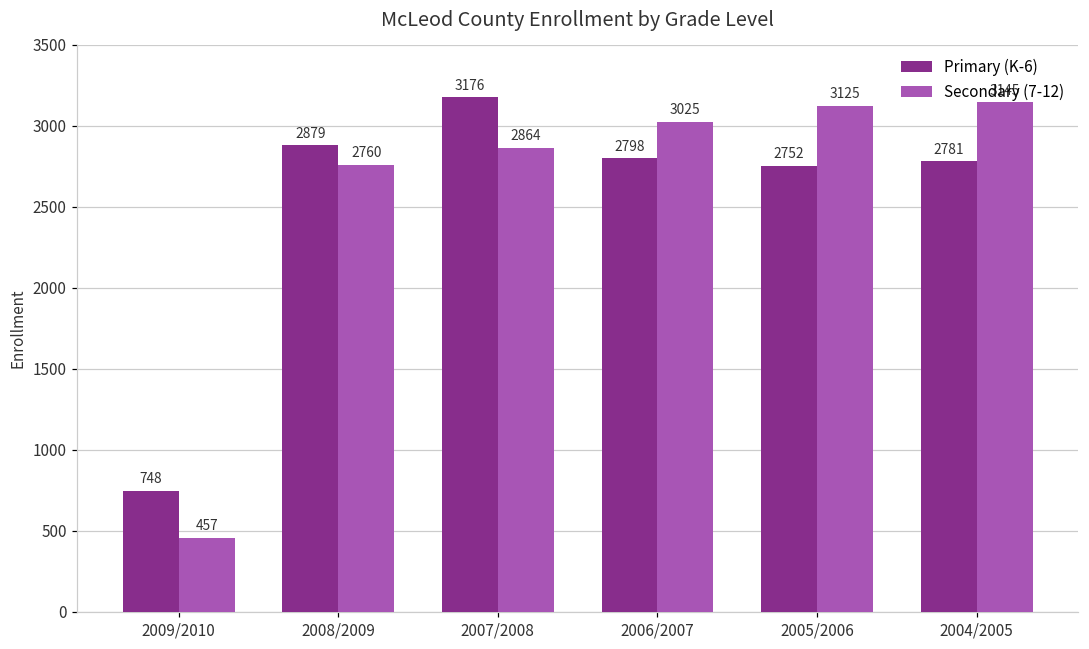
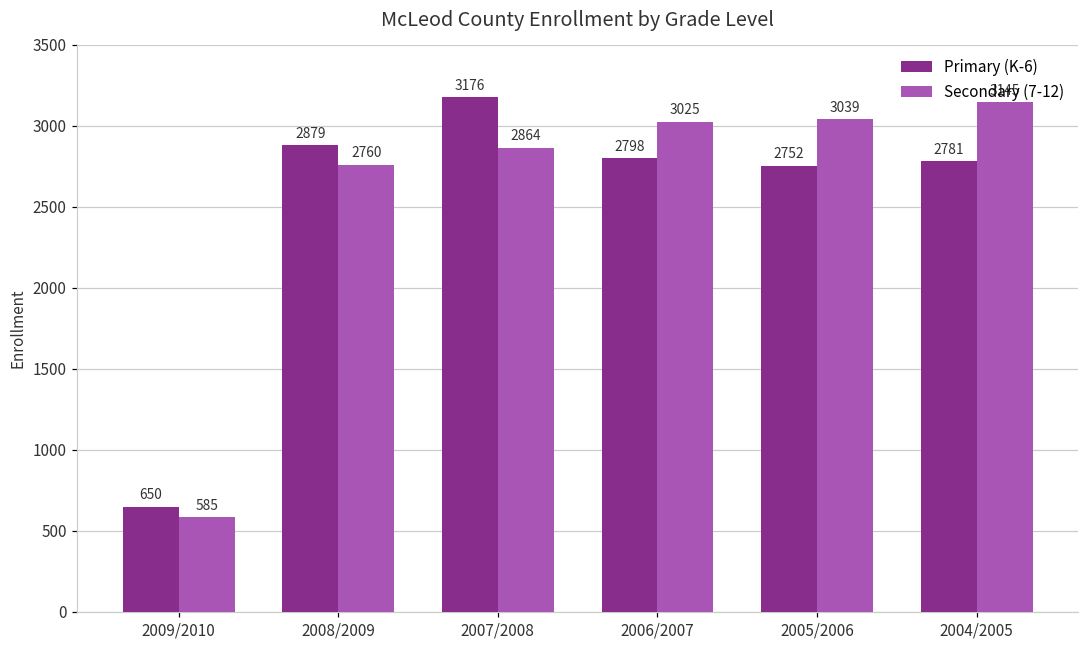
  {
    "Primary (K-6)": {
-     "2009/2010": 748,
+     "2009/2010": 650,
      "2008/2009": 2879,
      "2007/2008": 3176,
      "2006/2007": 2798,
      "2005/2006": 2752,
      "2004/2005": 2781
    },
    "Secondary (7-12)": {
-     "2009/2010": 457,
+     "2009/2010": 585,
      "2008/2009": 2760,
      "2007/2008": 2864,
      "2006/2007": 3025,
-     "2005/2006": 3125,
+     "2005/2006": 3039,
      "2004/2005": 3145
    }
  }
